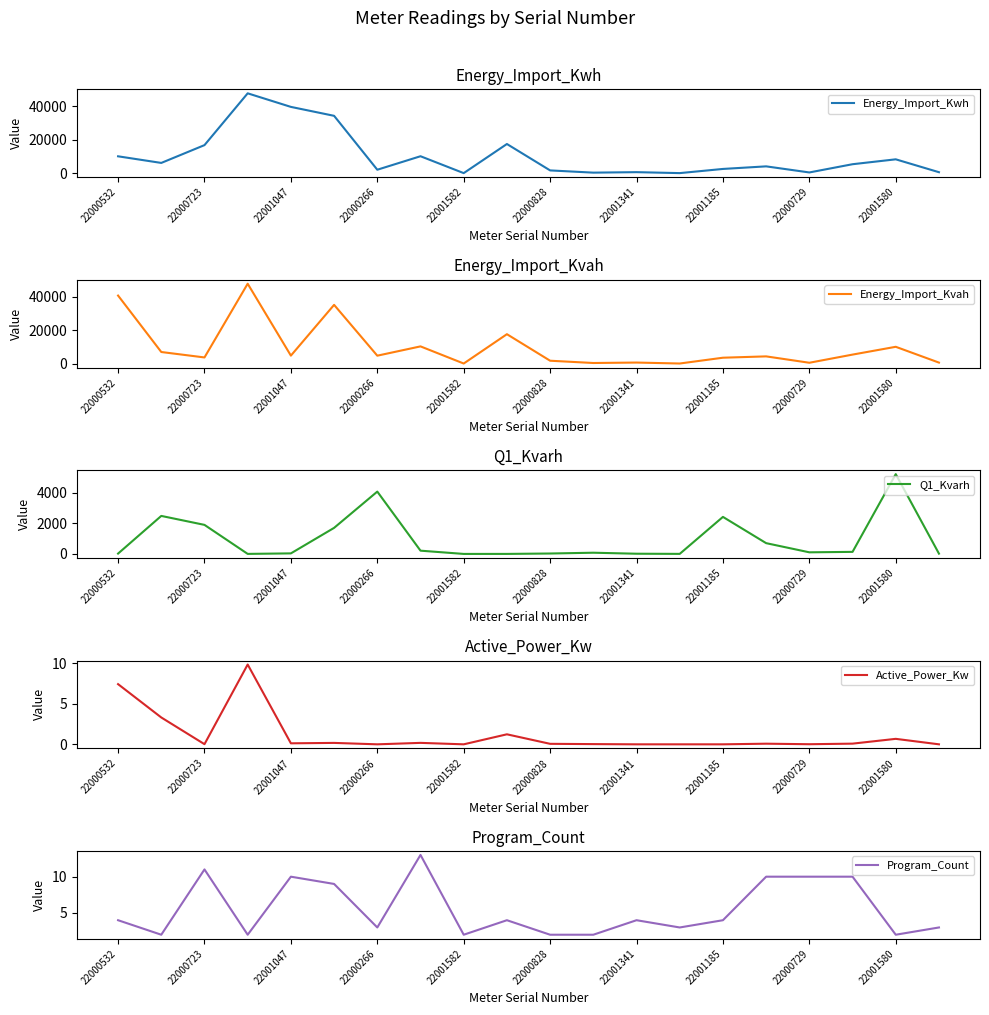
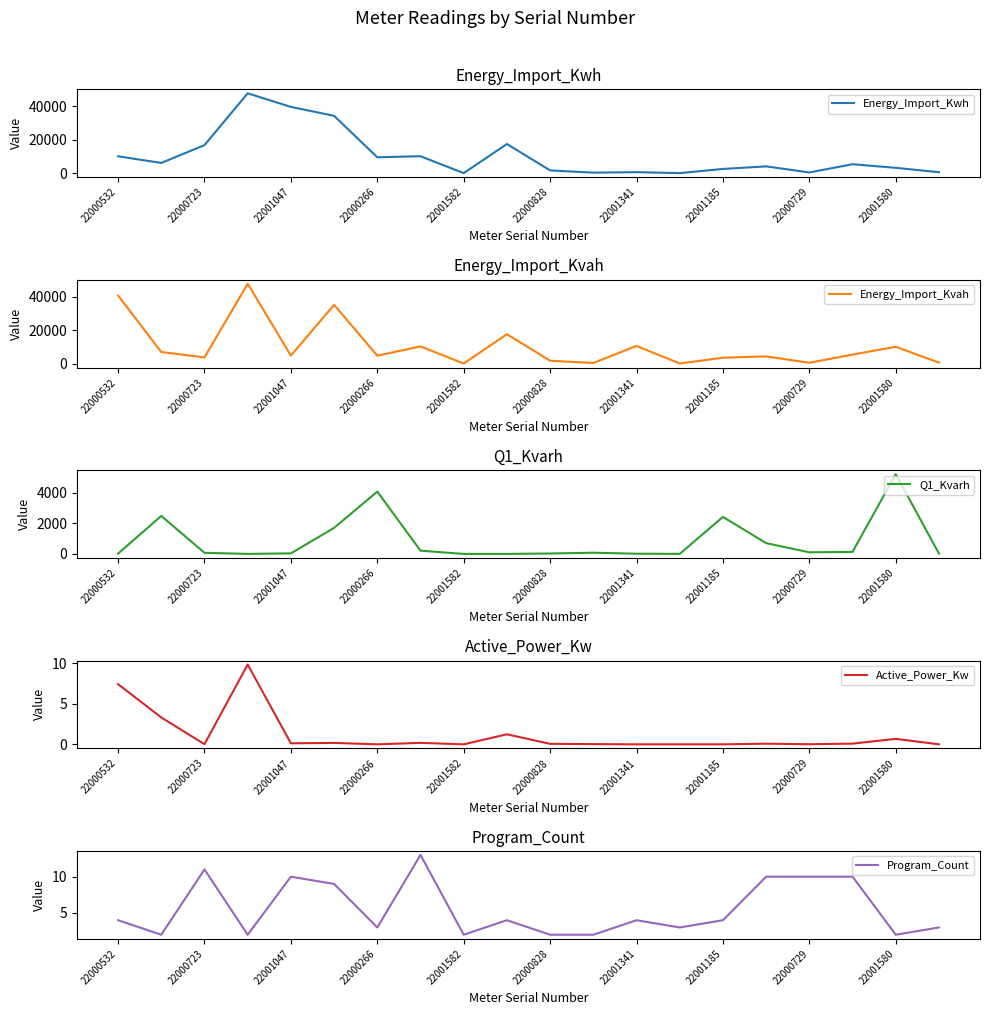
  {
    "Energy_Import_Kwh": {
      "22000532": 10000,
      "22000723": 17000,
      "22001047": 40000,
-     "22000266": 2000,
+     "22000266": 9000,
      "22001582": 0,
      "22000828": 2000,
      "22001341": 1000,
      "22001185": 3000,
      "22000729": 0,
-     "22001580": 8000
+     "22001580": 3000
    },
    "Energy_Import_Kvah": {
      "22000532": 41000,
      "22000723": 4000,
      "22001047": 5000,
      "22000266": 5000,
      "22001582": 0,
      "22000828": 2000,
-     "22001341": 1000,
+     "22001341": 11000,
      "22001185": 3000,
      "22000729": 0,
      "22001580": 10000
    },
    "Q1_Kvarh": {
      "22000532": 0,
-     "22000723": 1900,
+     "22000723": 100,
      "22001047": 0,
      "22000266": 4100,
      "22001582": 0,
      "22000828": 0,
      "22001341": 0,
      "22001185": 2400,
      "22000729": 100,
      "22001580": 5200
    },
    "Active_Power_Kw": {
      "22000532": 7,
      "22000723": 0,
      "22001047": 0,
      "22000266": 0,
      "22001582": 0,
      "22000828": 0,
      "22001341": 0,
      "22001185": 0,
      "22000729": 0,
      "22001580": 1
    },
    "Program_Count": {
      "22000532": 4,
      "22000723": 11,
      "22001047": 10,
      "22000266": 3,
      "22001582": 2,
      "22000828": 2,
      "22001341": 4,
      "22001185": 4,
      "22000729": 10,
      "22001580": 2
    }
  }
